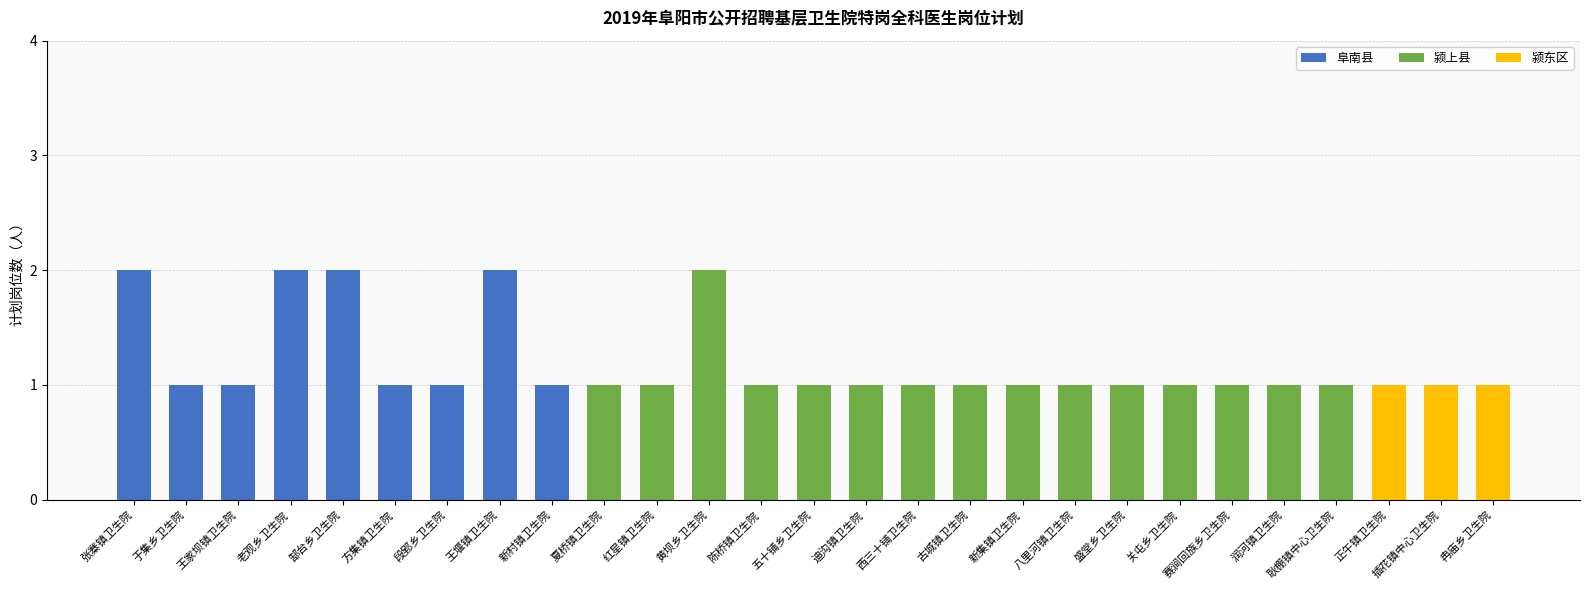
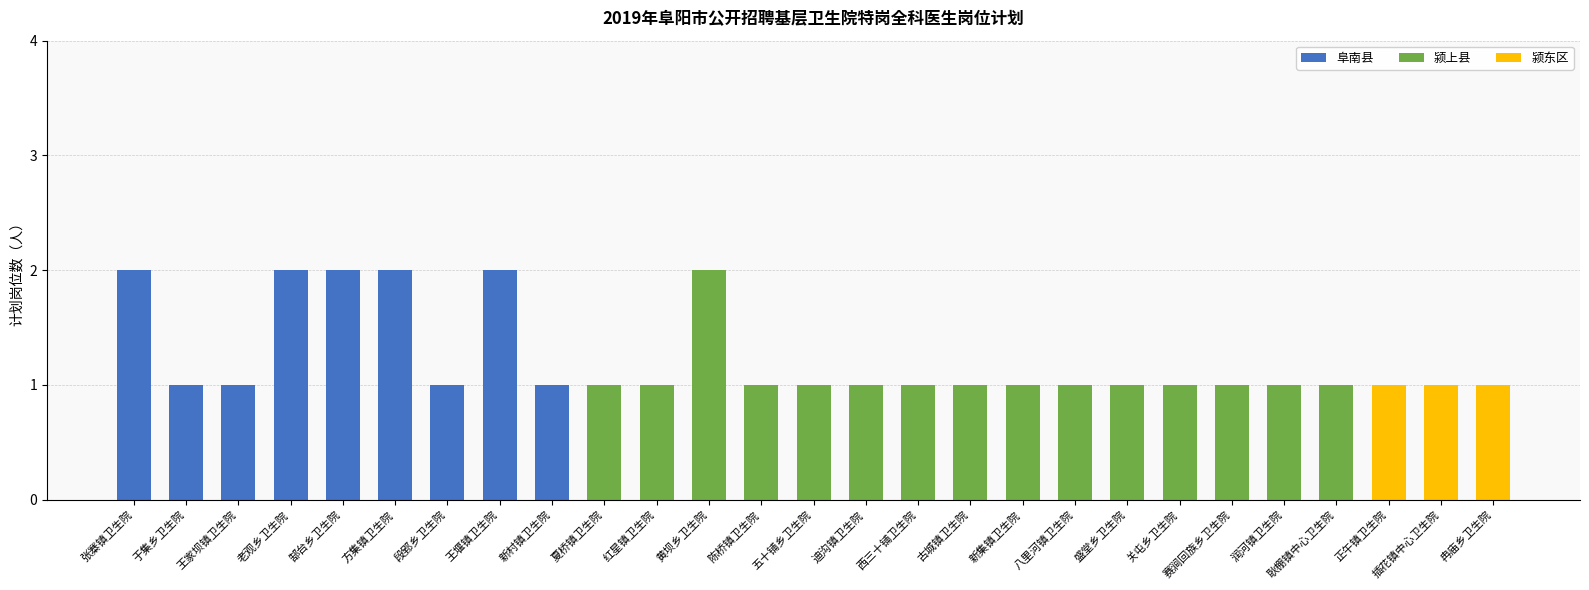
  {
    "张寨镇卫生院": 2,
    "于集乡卫生院": 1,
    "王家坝镇卫生院": 1,
    "老观乡卫生院": 2,
    "郜台乡卫生院": 2,
-   "方集镇卫生院": 1,
+   "方集镇卫生院": 2,
    "段郢乡卫生院": 1,
    "王堰镇卫生院": 2,
    "新村镇卫生院": 1,
    "夏桥镇卫生院": 1,
    "红星镇卫生院": 1,
    "黄坝乡卫生院": 2,
    "陈桥镇卫生院": 1,
    "五十铺乡卫生院": 1,
    "迪沟镇卫生院": 1,
    "西三十铺卫生院": 1,
    "古城镇卫生院": 1,
    "新集镇卫生院": 1,
    "八里河镇卫生院": 1,
    "盛堂乡卫生院": 1,
    "关屯乡卫生院": 1,
    "赛涧回族乡卫生院": 1,
    "润河镇卫生院": 1,
    "耿棚镇中心卫生院": 1,
    "正午镇卫生院": 1,
    "插花镇中心卫生院": 1,
    "冉庙乡卫生院": 1
  }
